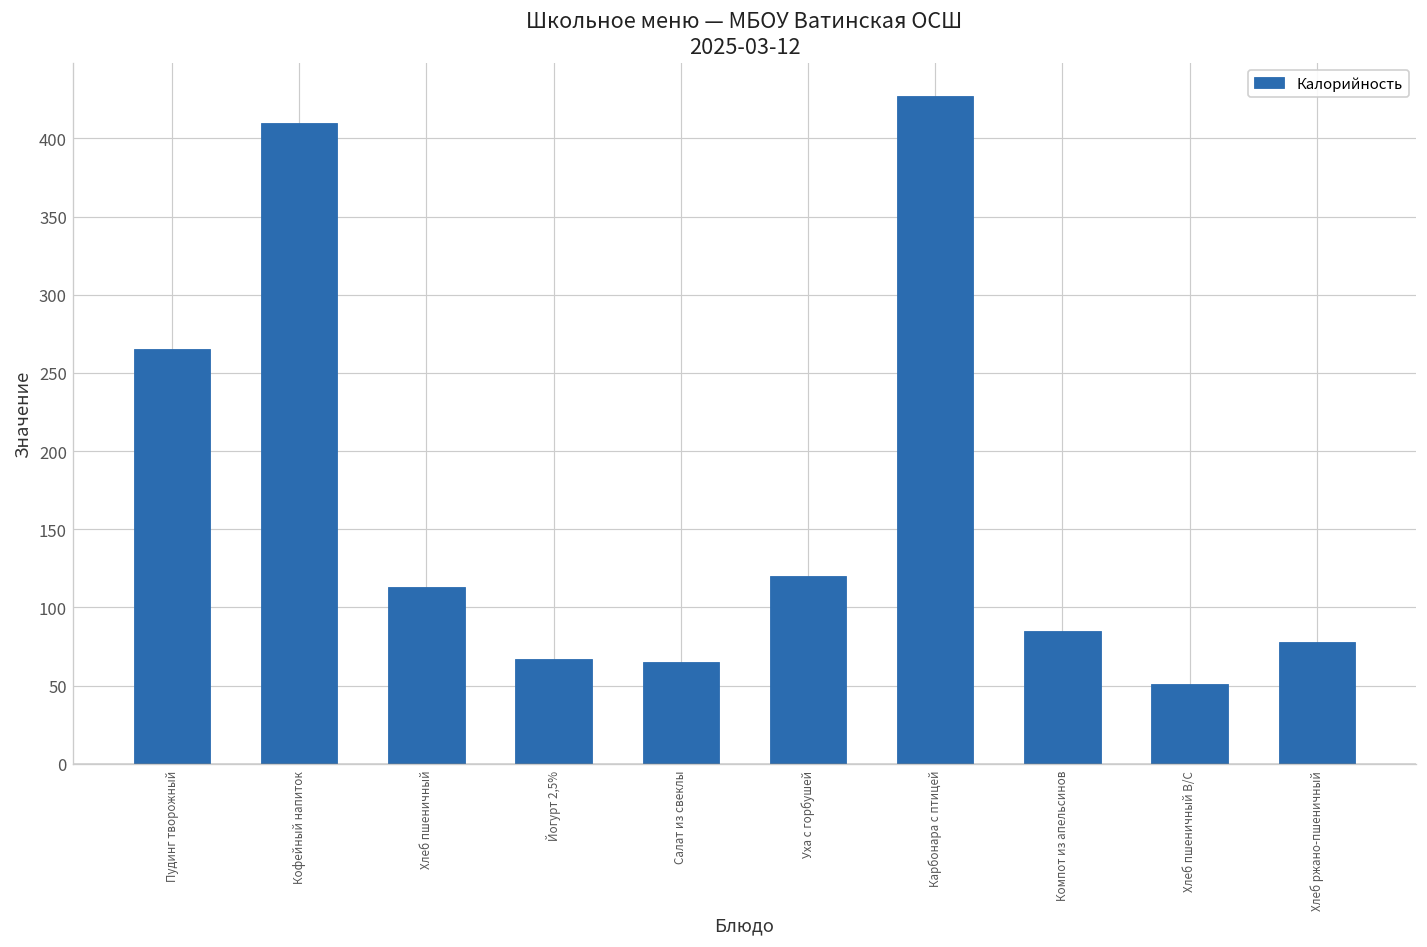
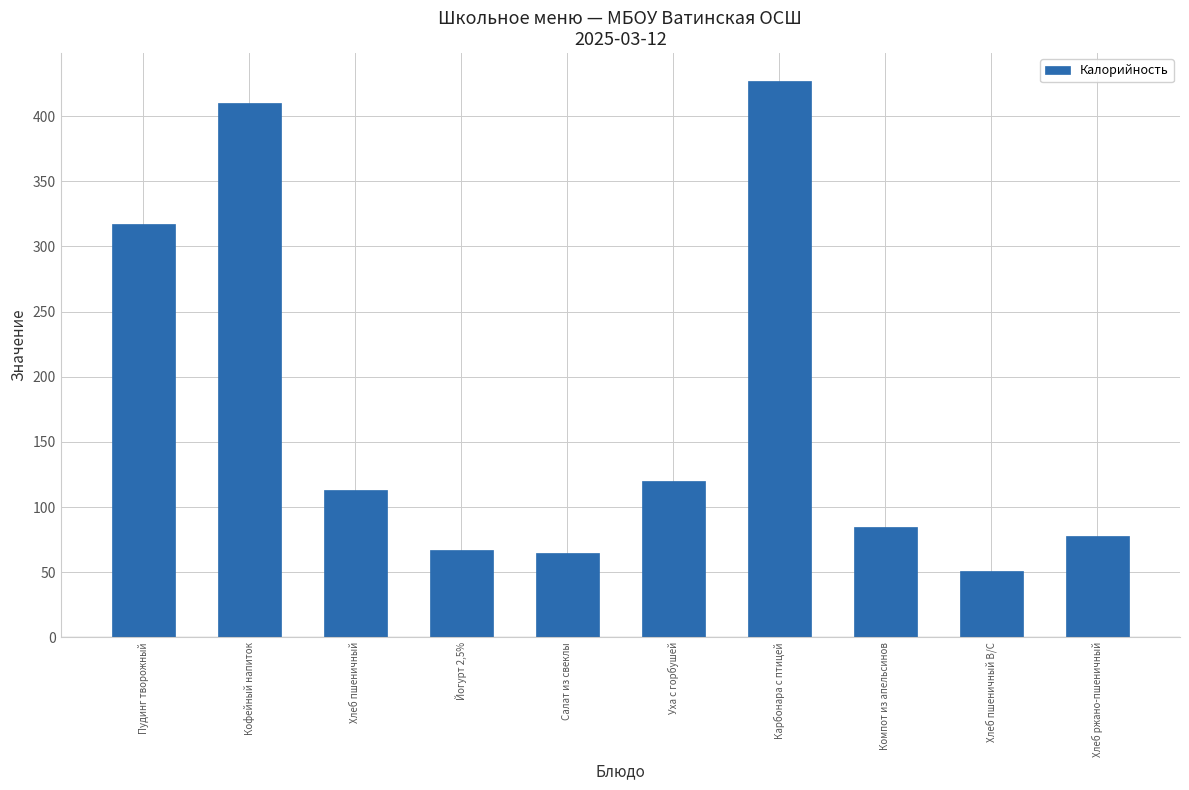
  {
-   "Пудинг творожный": 265,
+   "Пудинг творожный": 317,
    "Кофейный напиток": 410,
    "Хлеб пшеничный": 113,
    "Йогурт 2,5%": 67,
    "Салат из свеклы": 65,
    "Уха с горбушей": 120,
    "Карбонара с птицей": 427,
    "Компот из апельсинов": 85,
    "Хлеб пшеничный В/С": 51,
    "Хлеб ржано-пшеничный": 78
  }
